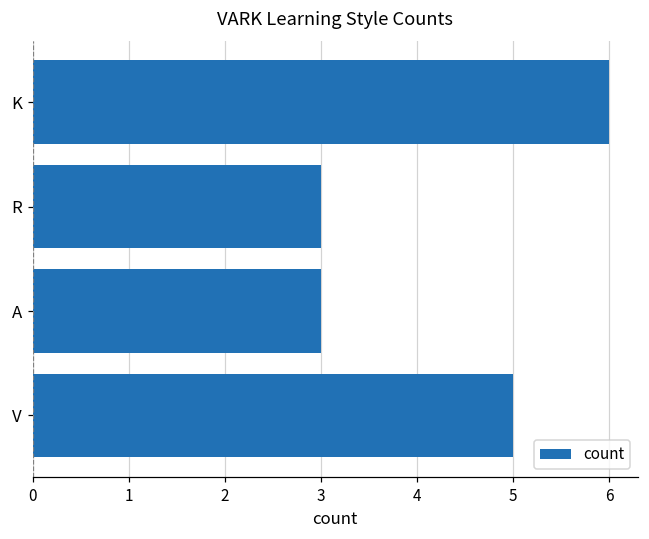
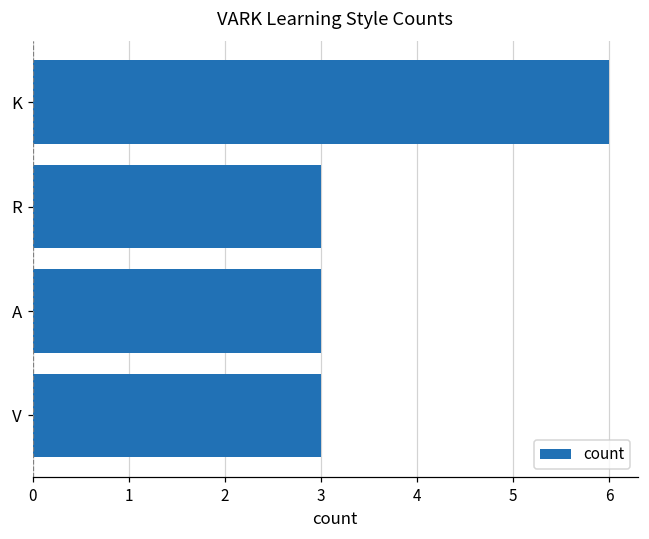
  {
    "K": 6,
    "R": 3,
    "A": 3,
-   "V": 5
+   "V": 3
  }
